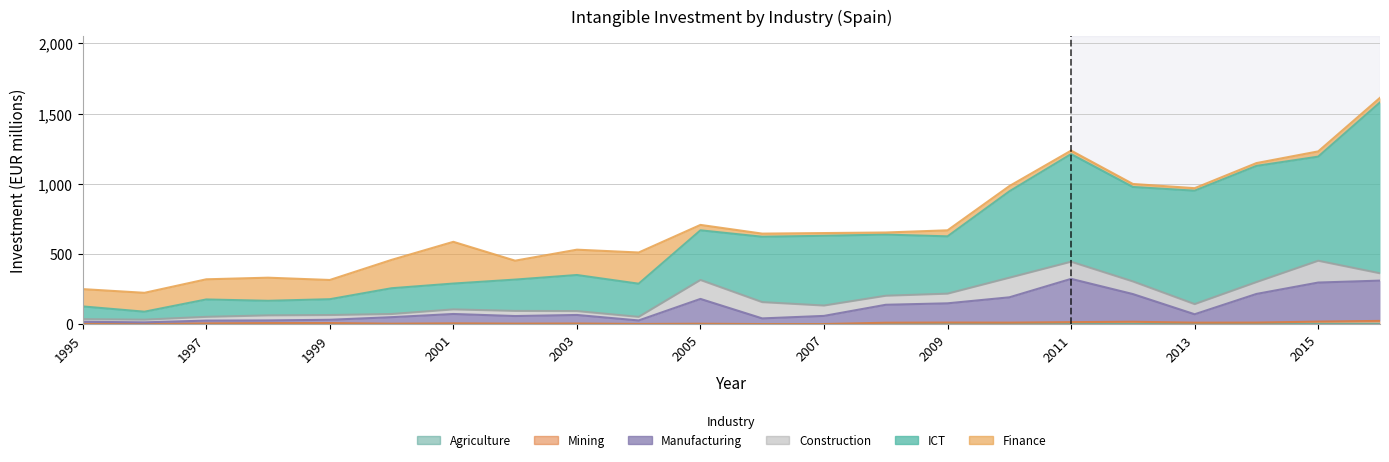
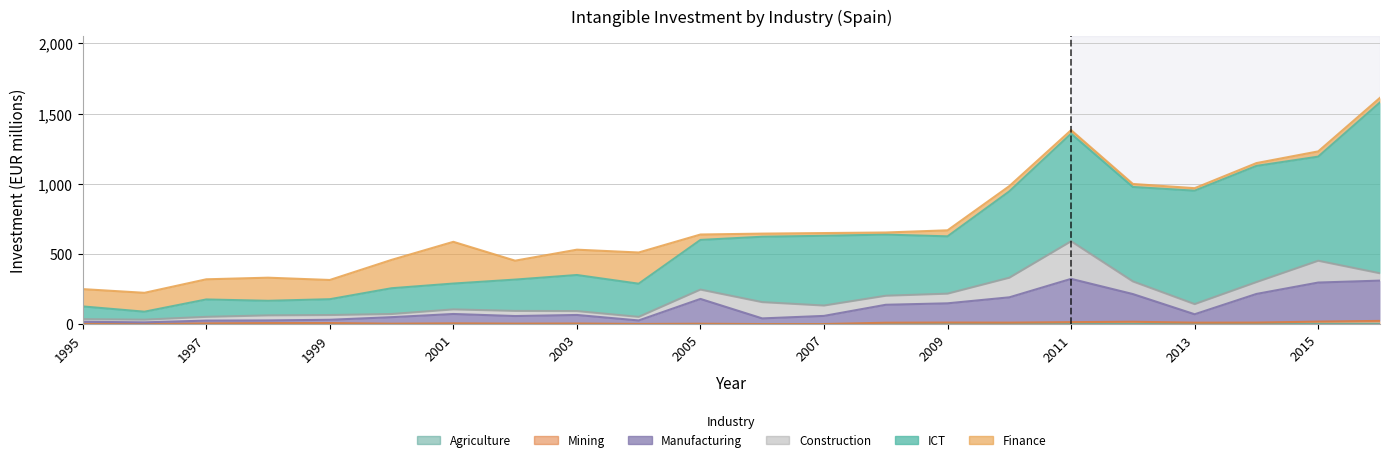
  {
    "Manufacturing": {
      "1997": 20,
      "1999": 20,
      "2001": 70,
      "2003": 60,
      "2005": 180,
      "2007": 60,
      "2009": 140,
      "2011": 310,
      "2013": 60,
      "2015": 280
    },
    "Construction": {
      "1995": 20,
      "1997": 30,
      "1999": 30,
      "2001": 30,
      "2003": 30,
-     "2005": 130,
+     "2005": 70,
      "2007": 70,
      "2009": 70,
-     "2011": 120,
+     "2011": 270,
      "2013": 70,
      "2015": 160
    }
  }
